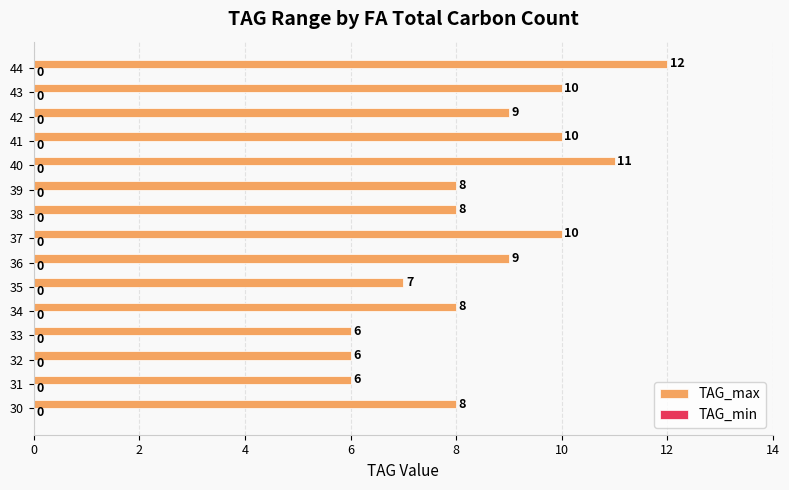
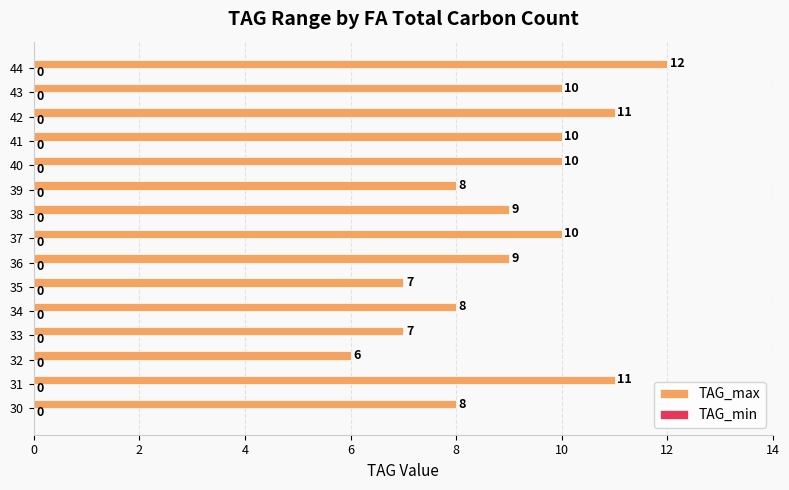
  {
    "TAG_max": {
      "44": 12,
      "43": 10,
-     "42": 9,
+     "42": 11,
      "41": 10,
-     "40": 11,
+     "40": 10,
      "39": 8,
-     "38": 8,
+     "38": 9,
      "37": 10,
      "36": 9,
      "35": 7,
      "34": 8,
-     "33": 6,
+     "33": 7,
      "32": 6,
-     "31": 6,
+     "31": 11,
      "30": 8
    },
    "TAG_min": {
      "44": 0,
      "43": 0,
      "42": 0,
      "41": 0,
      "40": 0,
      "39": 0,
      "38": 0,
      "37": 0,
      "36": 0,
      "35": 0,
      "34": 0,
      "33": 0,
      "32": 0,
      "31": 0,
      "30": 0
    }
  }
